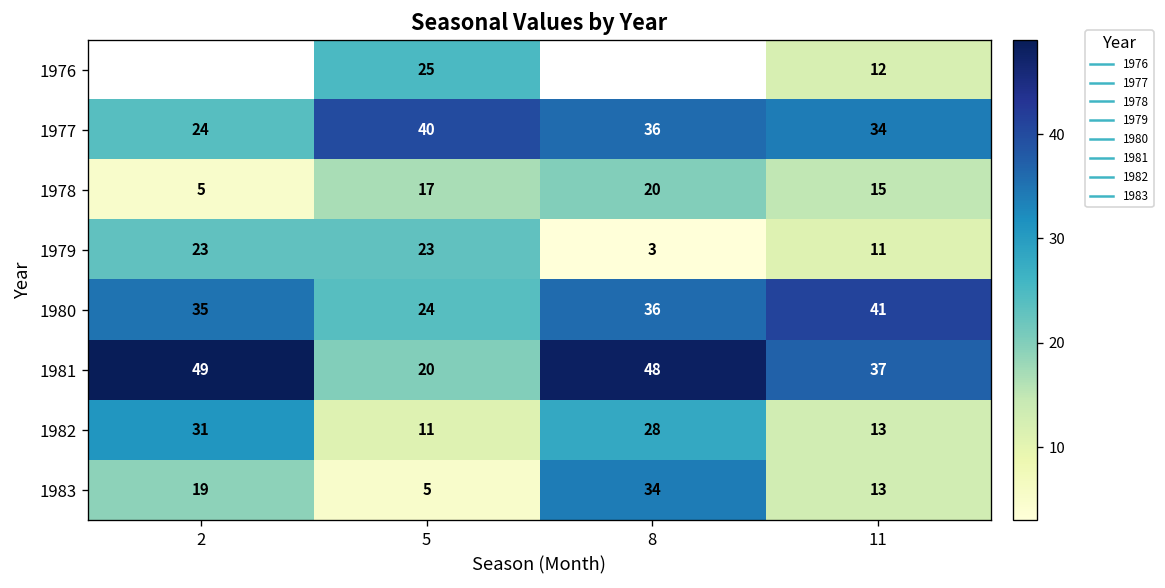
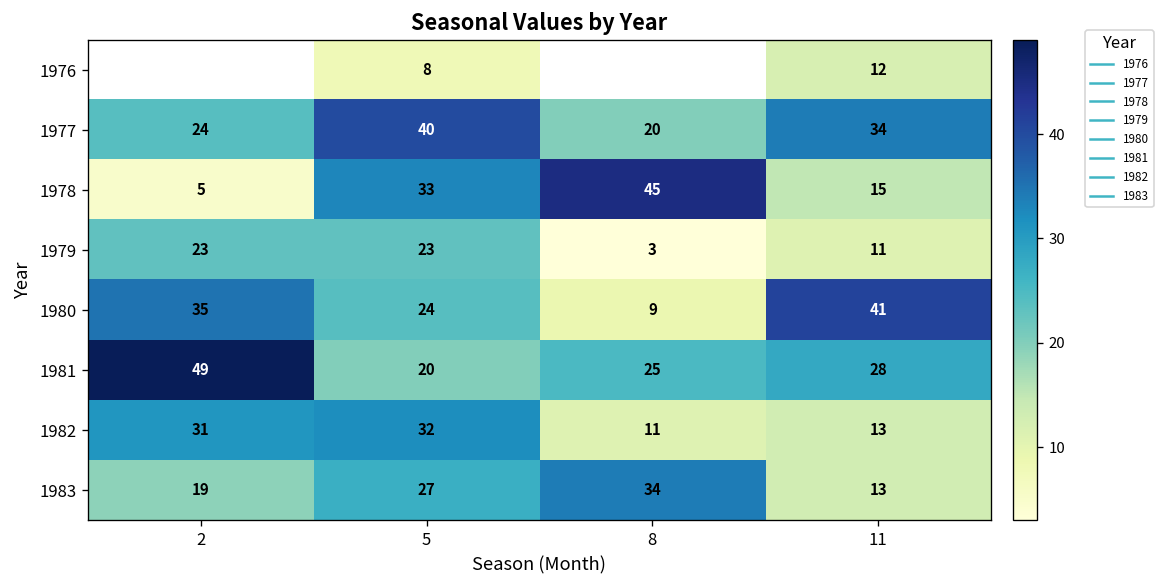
  {
    "1976": {
-     "5": 25,
+     "5": 8,
      "11": 12
    },
    "1977": {
      "2": 24,
      "5": 40,
-     "8": 36,
+     "8": 20,
      "11": 34
    },
    "1978": {
      "2": 5,
-     "5": 17,
-     "8": 20,
+     "5": 33,
+     "8": 45,
      "11": 15
    },
    "1979": {
      "2": 23,
      "5": 23,
      "8": 3,
      "11": 11
    },
    "1980": {
      "2": 35,
      "5": 24,
-     "8": 36,
+     "8": 9,
      "11": 41
    },
    "1981": {
      "2": 49,
      "5": 20,
-     "8": 48,
-     "11": 37
+     "8": 25,
+     "11": 28
    },
    "1982": {
      "2": 31,
-     "5": 11,
-     "8": 28,
+     "5": 32,
+     "8": 11,
      "11": 13
    },
    "1983": {
      "2": 19,
-     "5": 5,
+     "5": 27,
      "8": 34,
      "11": 13
    }
  }
